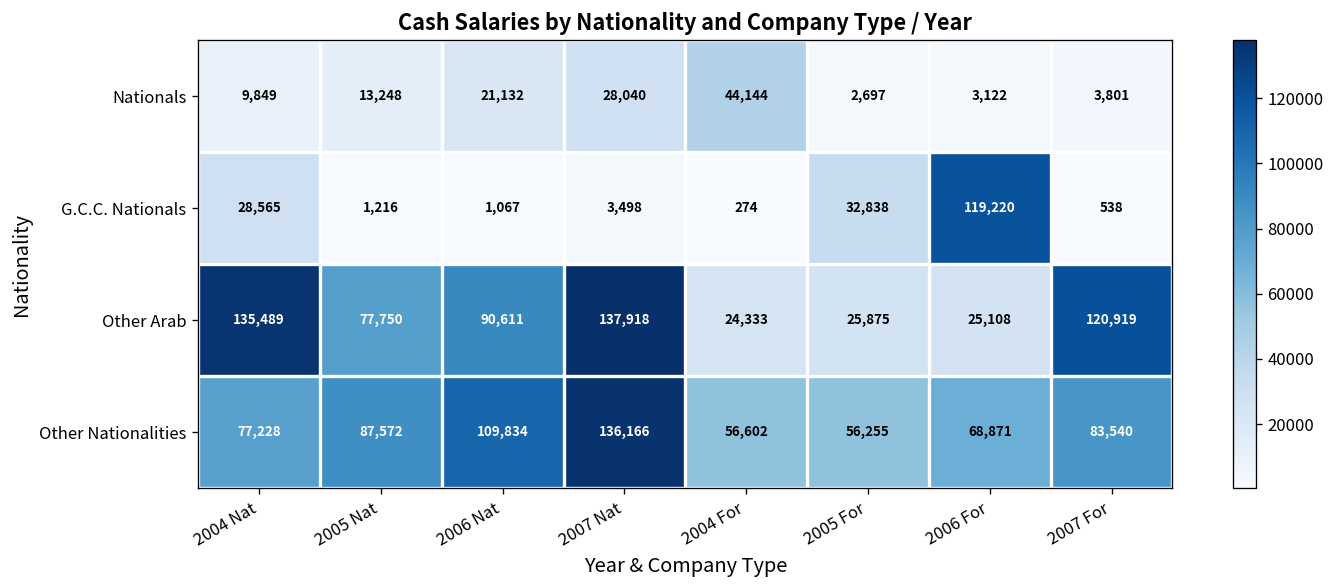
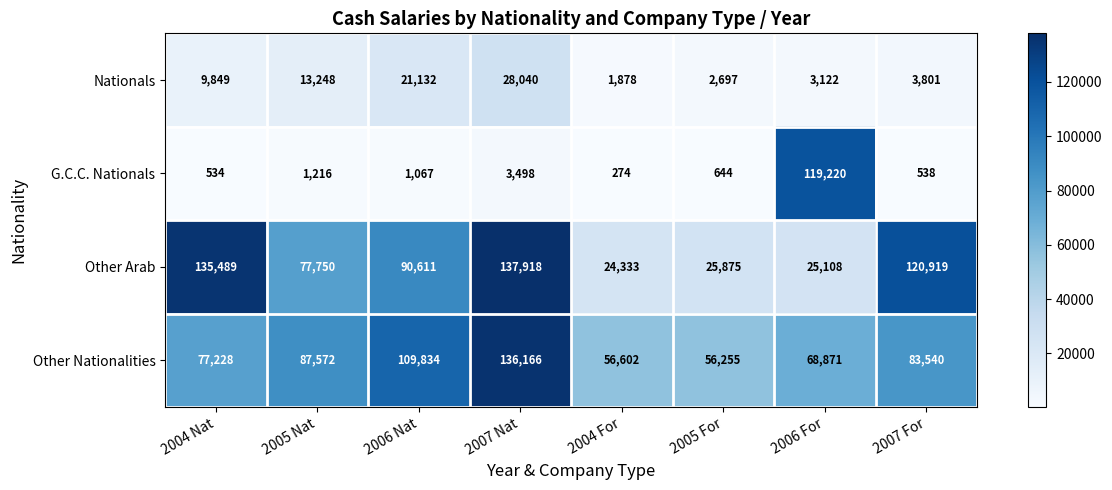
  {
    "Nationals": {
      "2004 Nat": "9,849",
      "2005 Nat": "13,248",
      "2006 Nat": "21,132",
      "2007 Nat": "28,040",
-     "2004 For": "44,144",
+     "2004 For": "1,878",
      "2005 For": "2,697",
      "2006 For": "3,122",
      "2007 For": "3,801"
    },
    "G.C.C. Nationals": {
-     "2004 Nat": "28,565",
+     "2004 Nat": "534",
      "2005 Nat": "1,216",
      "2006 Nat": "1,067",
      "2007 Nat": "3,498",
      "2004 For": "274",
-     "2005 For": "32,838",
+     "2005 For": "644",
      "2006 For": "119,220",
      "2007 For": "538"
    },
    "Other Arab": {
      "2004 Nat": "135,489",
      "2005 Nat": "77,750",
      "2006 Nat": "90,611",
      "2007 Nat": "137,918",
      "2004 For": "24,333",
      "2005 For": "25,875",
      "2006 For": "25,108",
      "2007 For": "120,919"
    },
    "Other Nationalities": {
      "2004 Nat": "77,228",
      "2005 Nat": "87,572",
      "2006 Nat": "109,834",
      "2007 Nat": "136,166",
      "2004 For": "56,602",
      "2005 For": "56,255",
      "2006 For": "68,871",
      "2007 For": "83,540"
    }
  }
